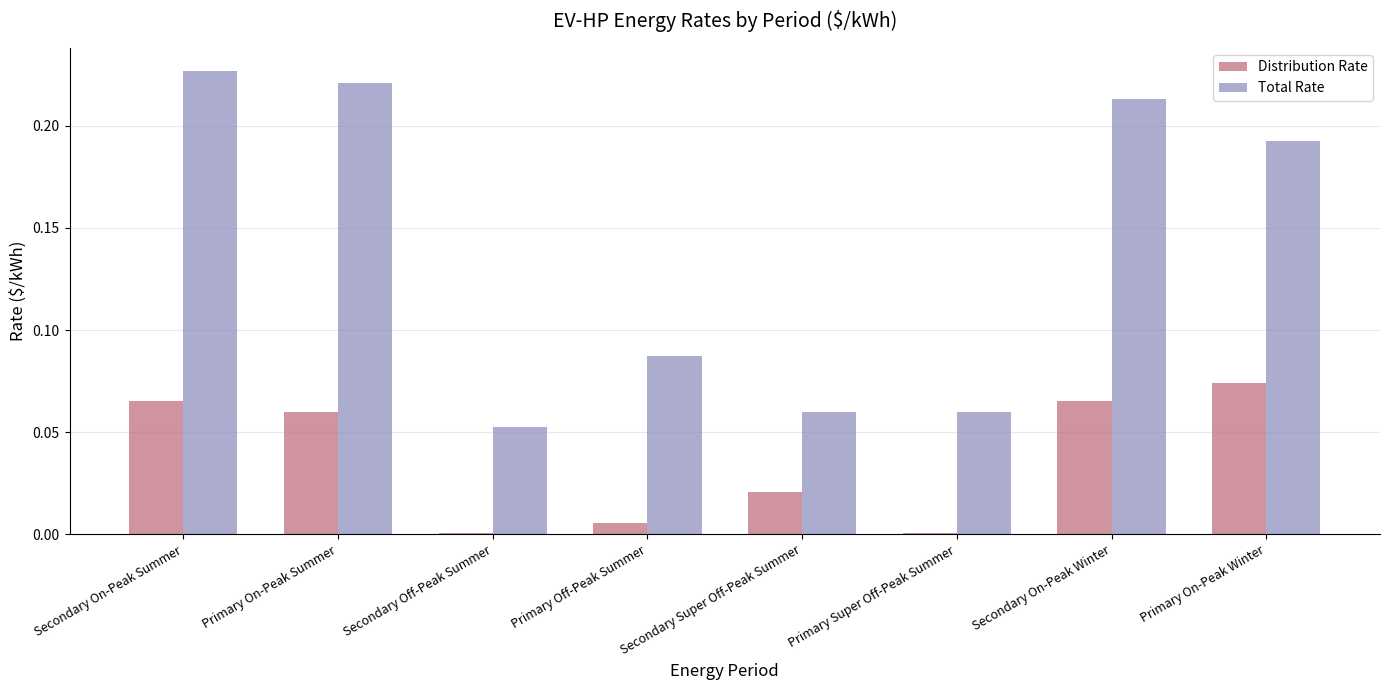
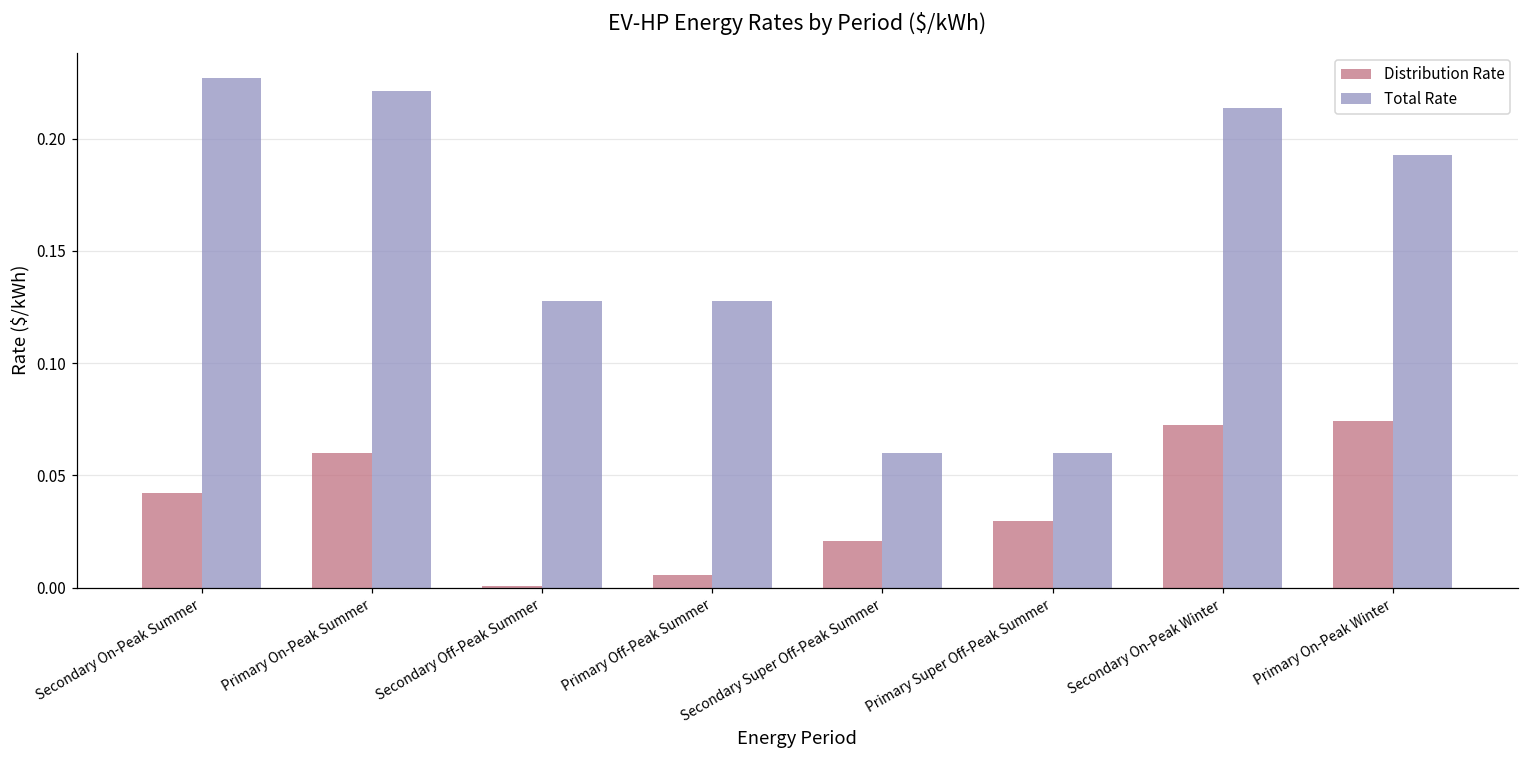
  {
    "Distribution Rate": {
-     "Secondary On-Peak Summer": 0.065,
+     "Secondary On-Peak Summer": 0.042,
      "Primary On-Peak Summer": 0.060,
      "Primary Off-Peak Summer": 0.006,
      "Secondary Super Off-Peak Summer": 0.021,
-     "Primary Super Off-Peak Summer": 0.001,
-     "Secondary On-Peak Winter": 0.065,
+     "Primary Super Off-Peak Summer": 0.029,
+     "Secondary On-Peak Winter": 0.072,
      "Primary On-Peak Winter": 0.074
    },
    "Total Rate": {
      "Secondary On-Peak Summer": 0.227,
      "Primary On-Peak Summer": 0.221,
-     "Secondary Off-Peak Summer": 0.053,
-     "Primary Off-Peak Summer": 0.087,
+     "Secondary Off-Peak Summer": 0.128,
+     "Primary Off-Peak Summer": 0.127,
      "Secondary Super Off-Peak Summer": 0.060,
      "Primary Super Off-Peak Summer": 0.060,
      "Secondary On-Peak Winter": 0.213,
      "Primary On-Peak Winter": 0.192
    }
  }
